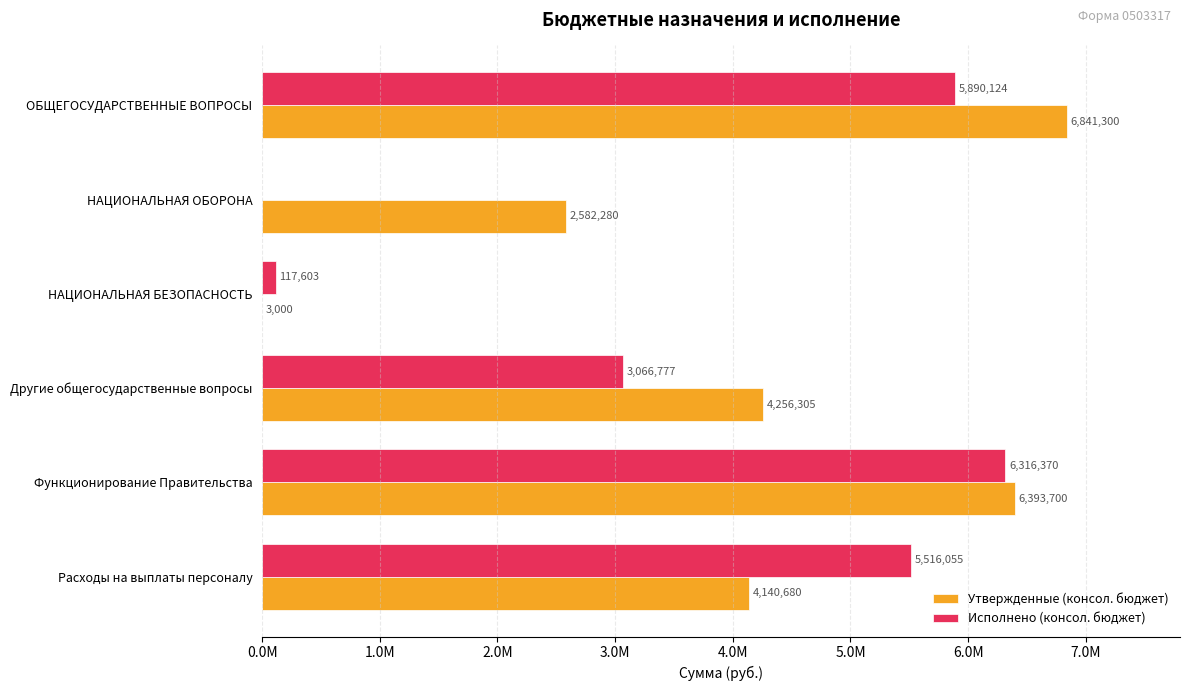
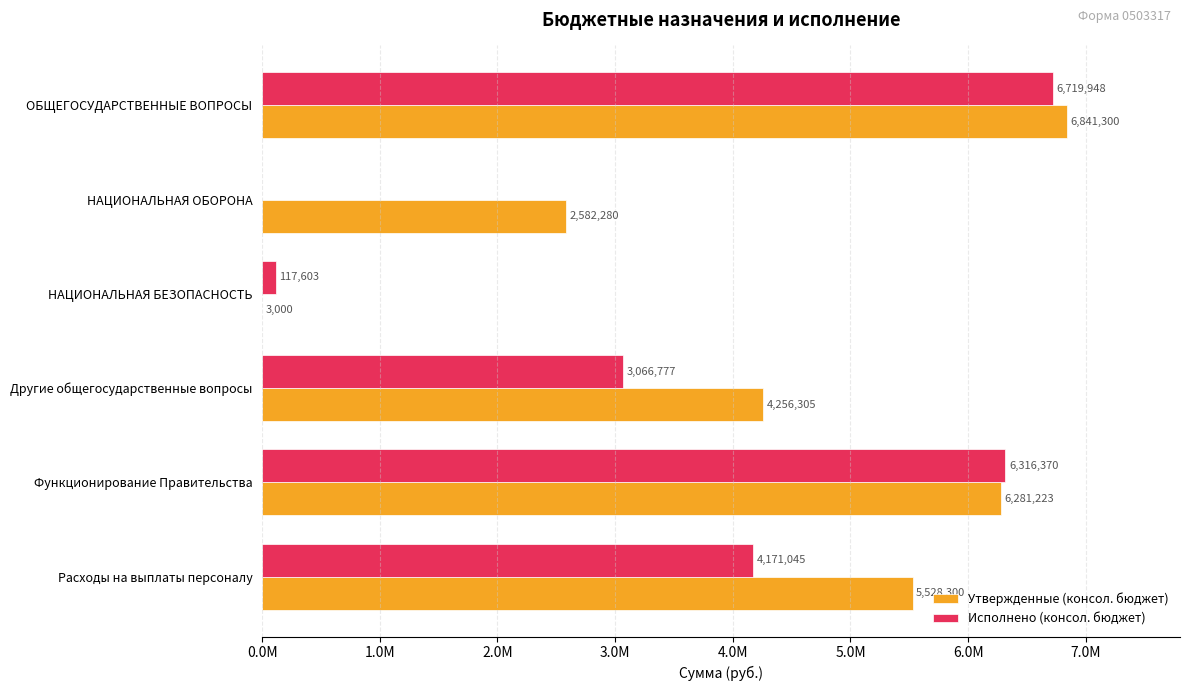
  {
    "Утвержденные (консол. бюджет)": {
      "ОБЩЕГОСУДАРСТВЕННЫЕ ВОПРОСЫ": "6,841,300",
      "НАЦИОНАЛЬНАЯ ОБОРОНА": "2,582,280",
      "НАЦИОНАЛЬНАЯ БЕЗОПАСНОСТЬ": "3,000",
      "Другие общегосударственные вопросы": "4,256,305",
-     "Функционирование Правительства": "6,393,700",
-     "Расходы на выплаты персоналу": "4,140,680"
+     "Функционирование Правительства": "6,281,223",
+     "Расходы на выплаты персоналу": "5,528,300"
    },
    "Исполнено (консол. бюджет)": {
-     "ОБЩЕГОСУДАРСТВЕННЫЕ ВОПРОСЫ": "5,890,124",
+     "ОБЩЕГОСУДАРСТВЕННЫЕ ВОПРОСЫ": "6,719,948",
      "НАЦИОНАЛЬНАЯ БЕЗОПАСНОСТЬ": "117,603",
      "Другие общегосударственные вопросы": "3,066,777",
      "Функционирование Правительства": "6,316,370",
-     "Расходы на выплаты персоналу": "5,516,055"
+     "Расходы на выплаты персоналу": "4,171,045"
    }
  }
